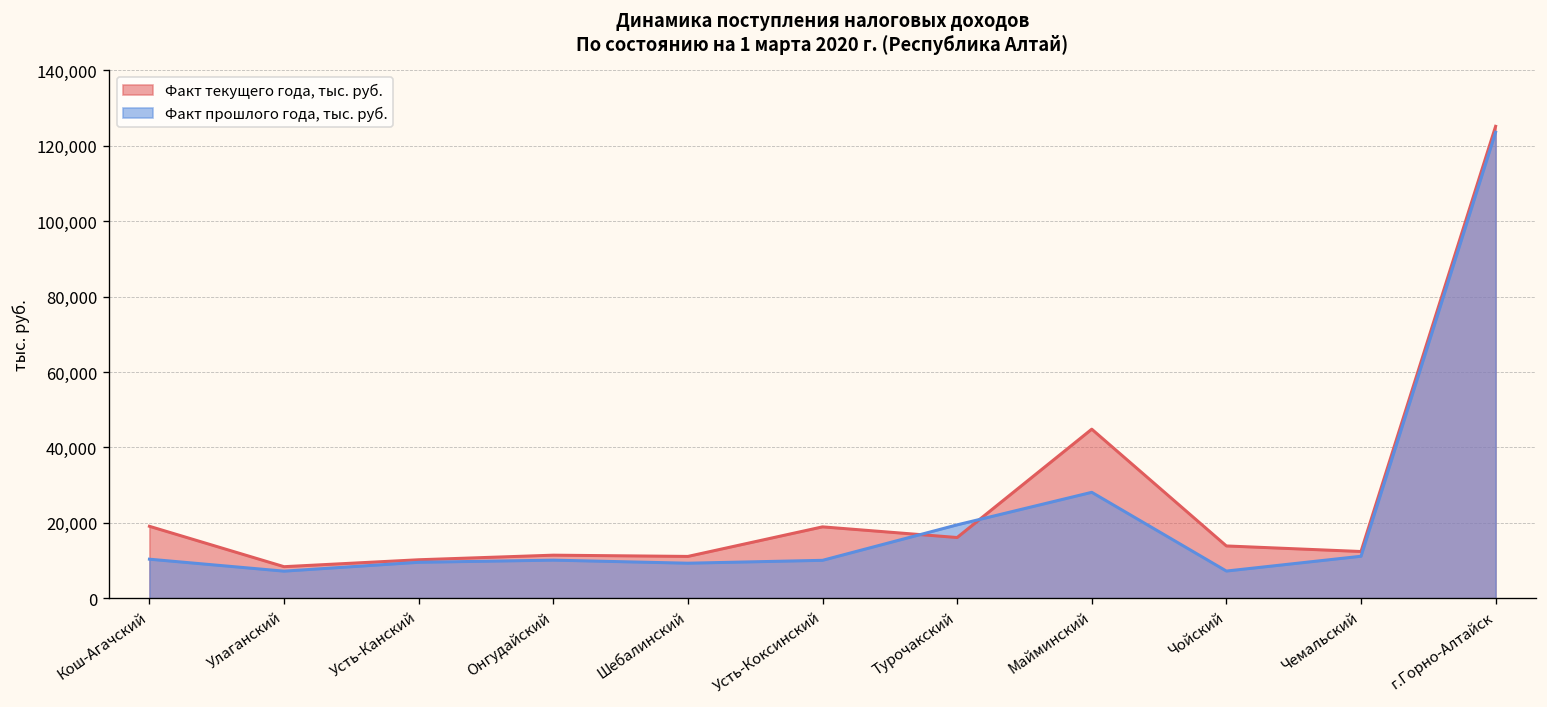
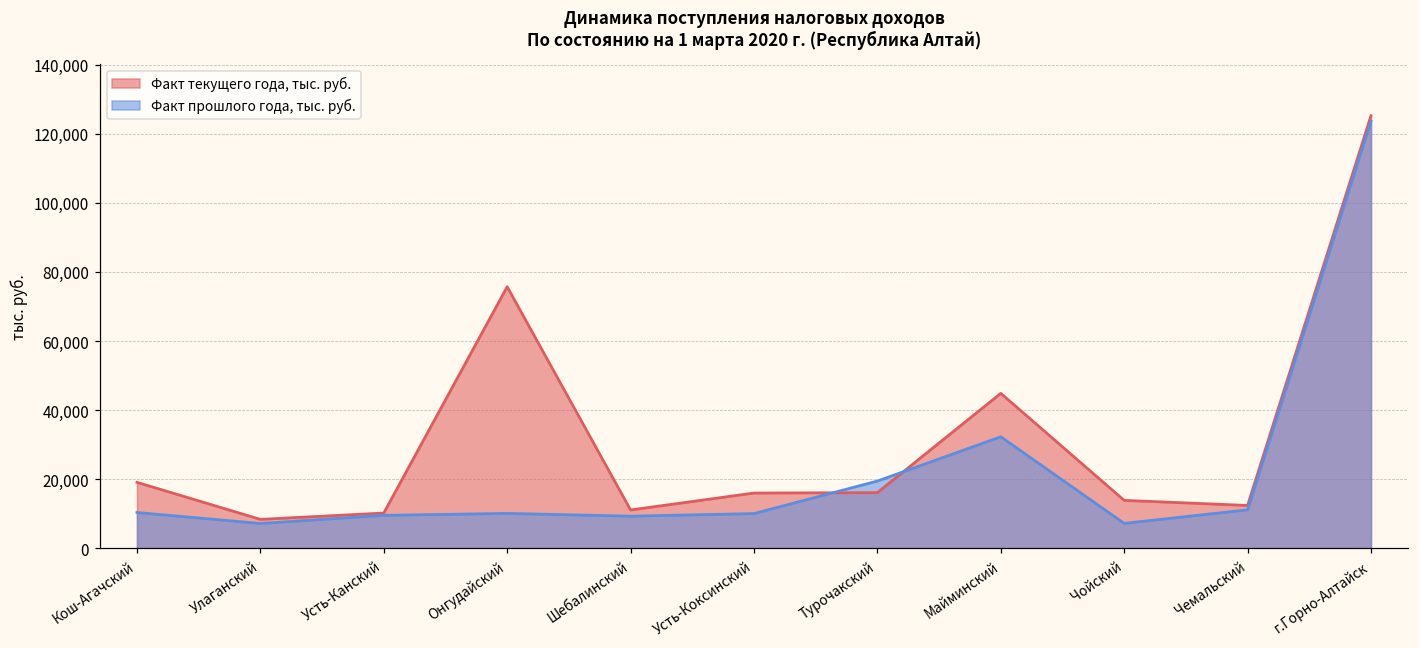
  {
    "Факт текущего года, тыс. руб.": {
      "Кош-Агачский": "19,000",
      "Улаганский": "8,000",
-     "Онгудайский": "11,000",
+     "Онгудайский": "76,000",
      "Шебалинский": "11,000",
-     "Усть-Коксинский": "19,000",
+     "Усть-Коксинский": "16,000",
      "Турочакский": "16,000",
      "Майминский": "45,000",
      "Чойский": "14,000",
      "Чемальский": "12,000",
      "г.Горно-Алтайск": "125,000"
    },
    "Факт прошлого года, тыс. руб.": {
      "Кош-Агачский": "10,000",
      "Улаганский": "7,000",
      "Онгудайский": "10,000",
      "Шебалинский": "9,000",
      "Усть-Коксинский": "10,000",
      "Турочакский": "19,000",
-     "Майминский": "28,000",
+     "Майминский": "32,000",
      "Чойский": "7,000",
      "Чемальский": "11,000",
      "г.Горно-Алтайск": "124,000"
    }
  }
